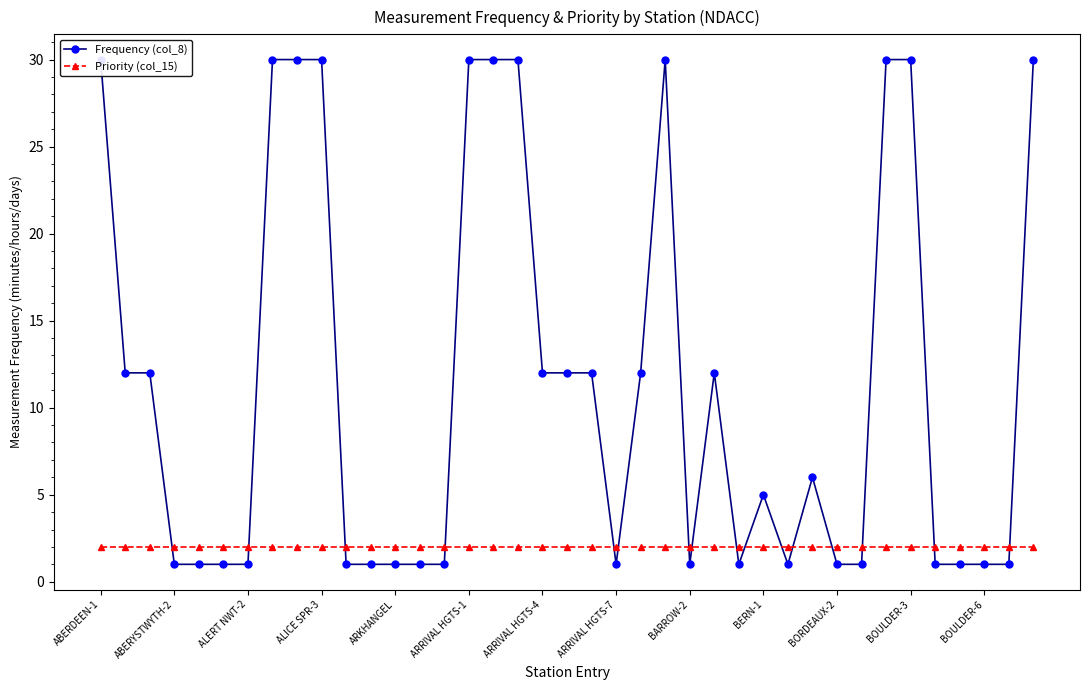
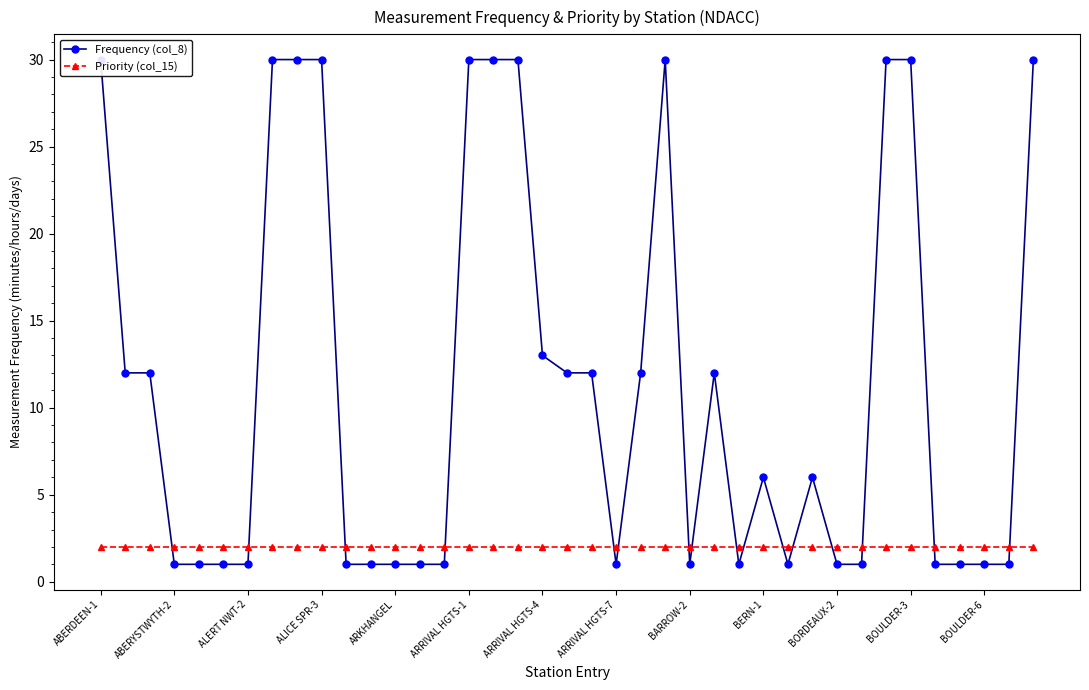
  {
    "Frequency (col_8)": {
      "ABERYSTWYTH-2": 1,
      "ALERT NWT-2": 1,
      "ALICE SPR-3": 30,
      "ARKHANGEL": 1,
      "ARRIVAL HGTS-1": 30,
-     "ARRIVAL HGTS-4": 12,
+     "ARRIVAL HGTS-4": 13,
      "ARRIVAL HGTS-7": 1,
      "BARROW-2": 1,
-     "BERN-1": 5,
+     "BERN-1": 6,
      "BORDEAUX-2": 1,
      "BOULDER-3": 30,
      "BOULDER-6": 1
    },
    "Priority (col_15)": {
      "ABERDEEN-1": 2,
      "ABERYSTWYTH-2": 2,
      "ALERT NWT-2": 2,
      "ALICE SPR-3": 2,
      "ARKHANGEL": 2,
      "ARRIVAL HGTS-1": 2,
      "ARRIVAL HGTS-4": 2,
      "ARRIVAL HGTS-7": 2,
      "BARROW-2": 2,
      "BERN-1": 2,
      "BORDEAUX-2": 2,
      "BOULDER-3": 2,
      "BOULDER-6": 2
    }
  }
